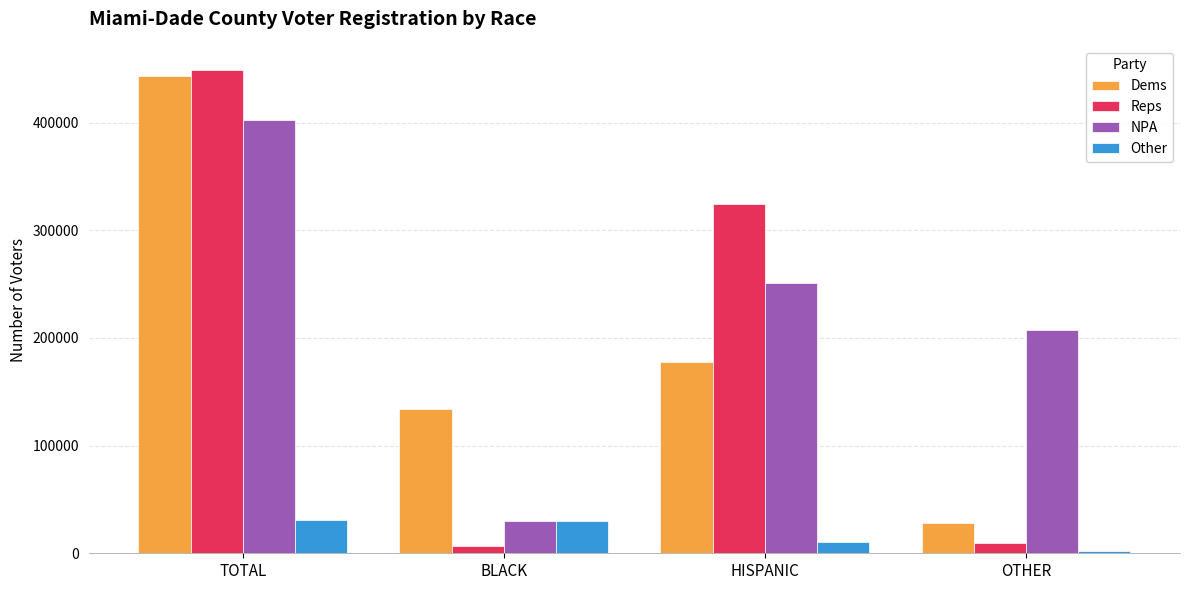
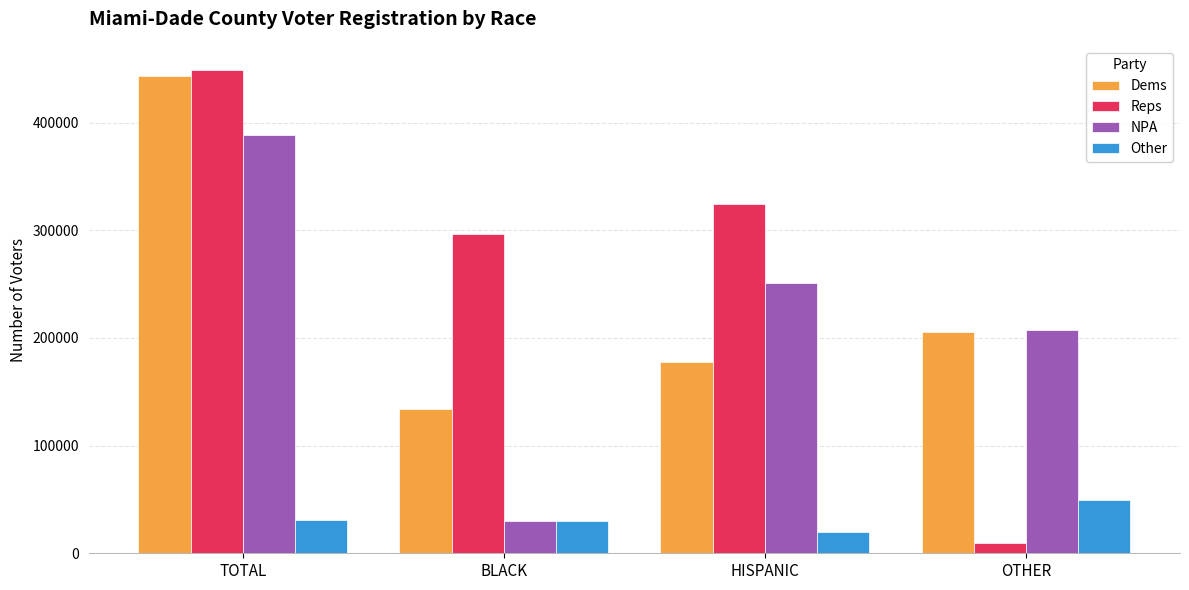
  {
    "Dems": {
      "TOTAL": 443000,
      "BLACK": 134000,
      "HISPANIC": 178000,
-     "OTHER": 28000
+     "OTHER": 206000
    },
    "Reps": {
      "TOTAL": 449000,
-     "BLACK": 7000,
+     "BLACK": 296000,
      "HISPANIC": 325000,
      "OTHER": 10000
    },
    "NPA": {
-     "TOTAL": 402000,
+     "TOTAL": 388000,
      "BLACK": 30000,
      "HISPANIC": 251000,
      "OTHER": 207000
    },
    "Other": {
      "TOTAL": 31000,
      "BLACK": 30000,
-     "HISPANIC": 10000,
-     "OTHER": 2000
+     "HISPANIC": 20000,
+     "OTHER": 49000
    }
  }
